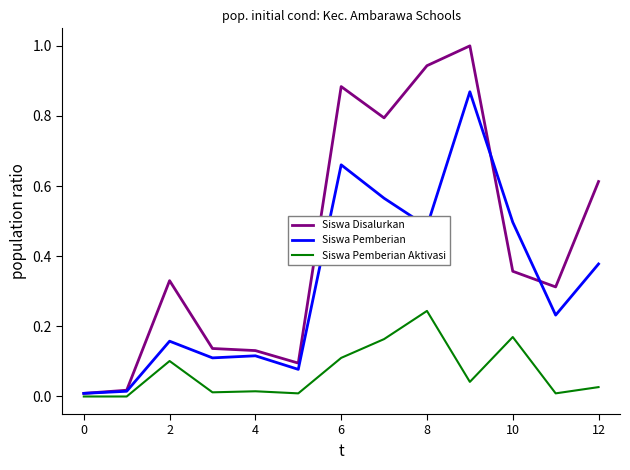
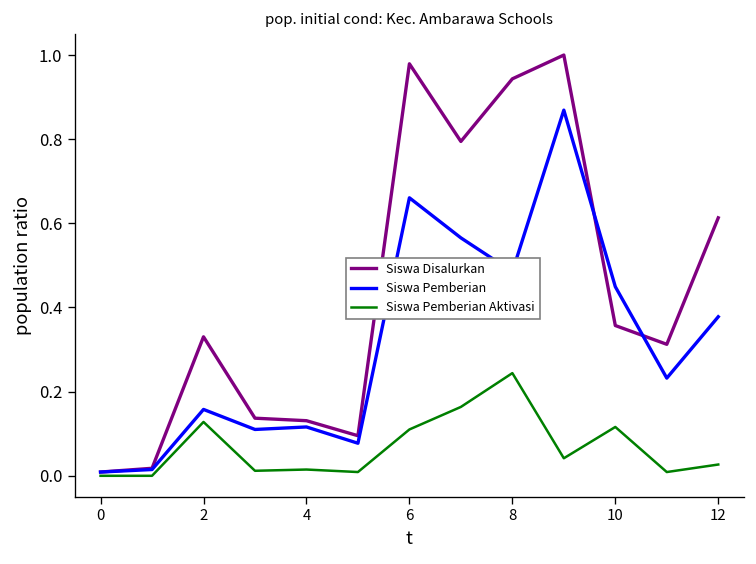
  {
    "Siswa Disalurkan": {
      "2": 0.33,
      "4": 0.13,
-     "6": 0.88,
+     "6": 0.98,
      "8": 0.94,
      "10": 0.36,
      "12": 0.61
    },
    "Siswa Pemberian": {
      "2": 0.16,
      "4": 0.12,
      "6": 0.66,
-     "10": 0.50,
+     "10": 0.45,
      "12": 0.38
    },
    "Siswa Pemberian Aktivasi": {
      "0": 0.00,
-     "2": 0.10,
+     "2": 0.13,
      "4": 0.01,
      "6": 0.11,
      "8": 0.24,
-     "10": 0.17,
+     "10": 0.12,
      "12": 0.03
    }
  }
